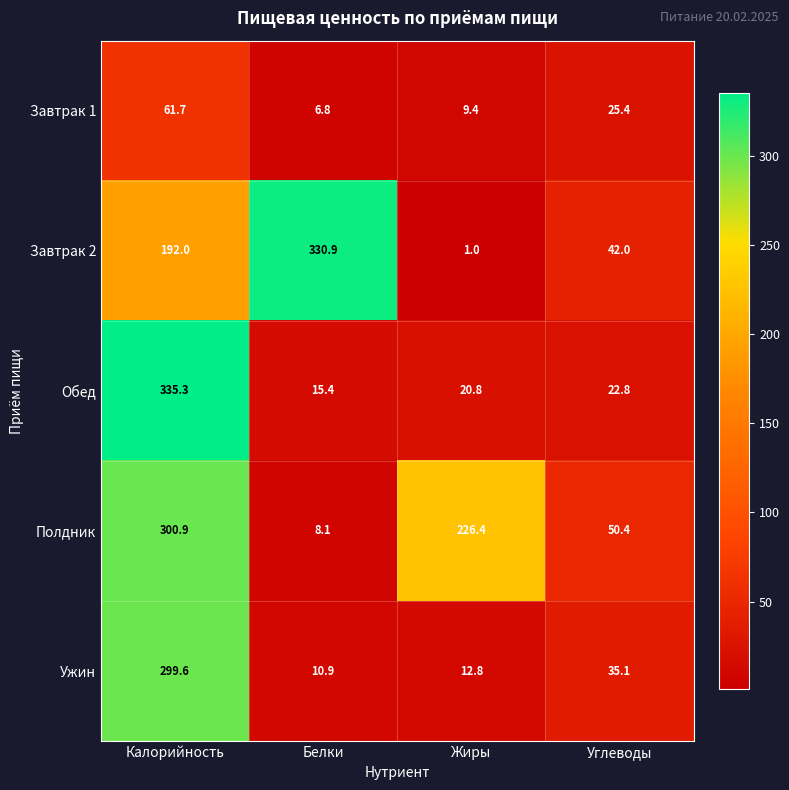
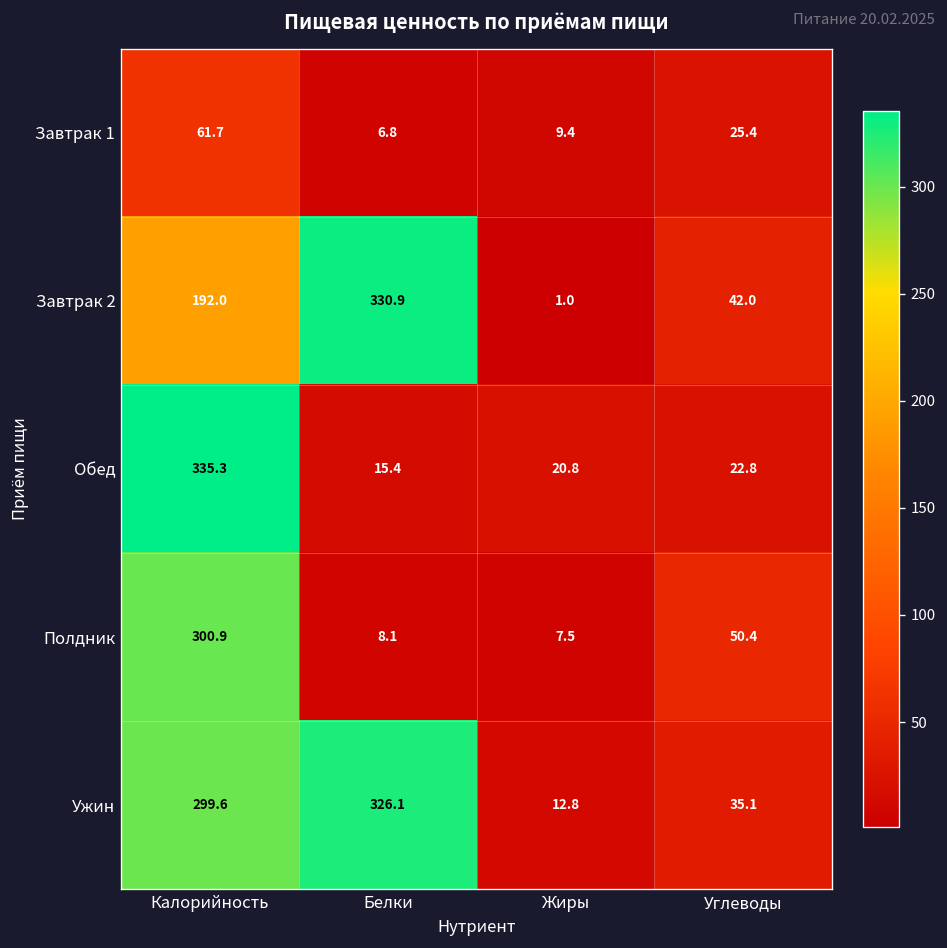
  {
    "Завтрак 1": {
      "Калорийность": 61.7,
      "Белки": 6.8,
      "Жиры": 9.4,
      "Углеводы": 25.4
    },
    "Завтрак 2": {
      "Калорийность": 192.0,
      "Белки": 330.9,
      "Жиры": 1.0,
      "Углеводы": 42.0
    },
    "Обед": {
      "Калорийность": 335.3,
      "Белки": 15.4,
      "Жиры": 20.8,
      "Углеводы": 22.8
    },
    "Полдник": {
      "Калорийность": 300.9,
      "Белки": 8.1,
-     "Жиры": 226.4,
+     "Жиры": 7.5,
      "Углеводы": 50.4
    },
    "Ужин": {
      "Калорийность": 299.6,
-     "Белки": 10.9,
+     "Белки": 326.1,
      "Жиры": 12.8,
      "Углеводы": 35.1
    }
  }
